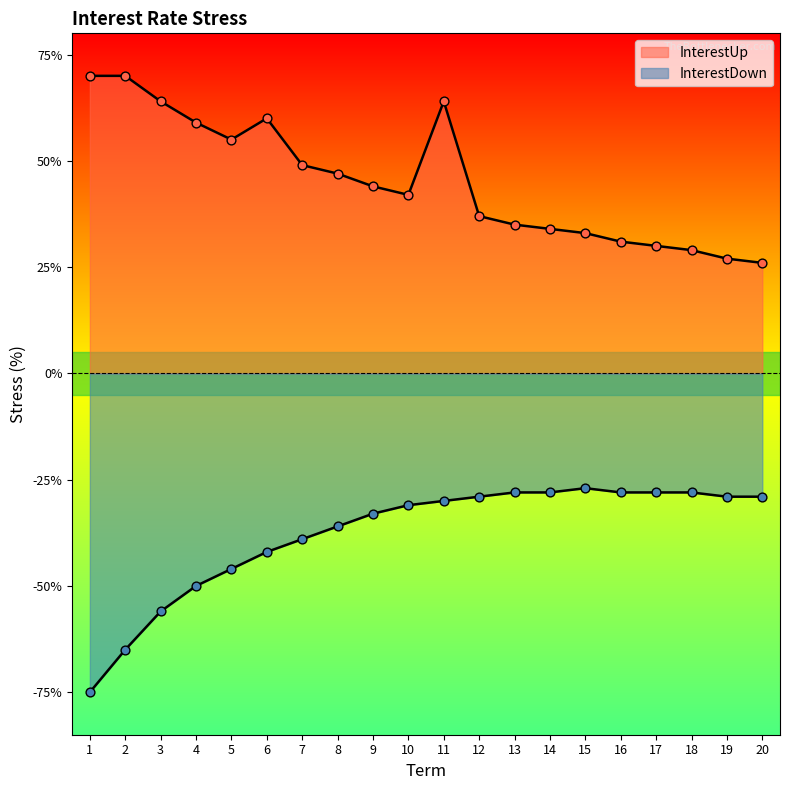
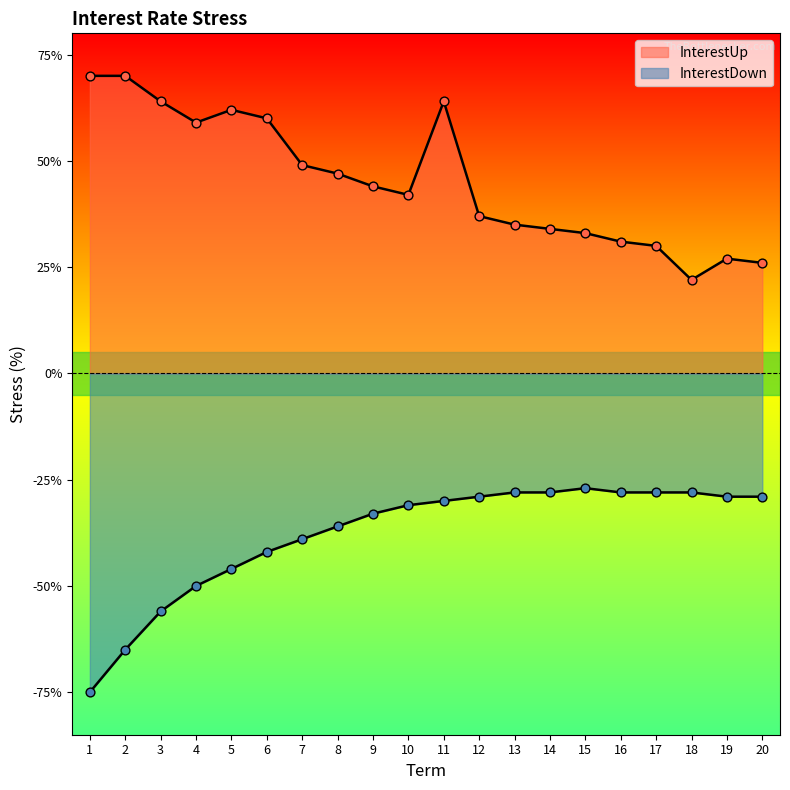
  {
    "InterestUp": {
      "1": "70%",
      "2": "70%",
      "3": "64%",
      "4": "59%",
-     "5": "55%",
+     "5": "62%",
      "6": "60%",
      "7": "49%",
      "8": "47%",
      "9": "44%",
      "10": "42%",
      "11": "64%",
      "12": "37%",
      "13": "35%",
      "14": "34%",
      "15": "33%",
      "16": "31%",
      "17": "30%",
-     "18": "29%",
+     "18": "22%",
      "19": "27%",
      "20": "26%"
    }
  }
